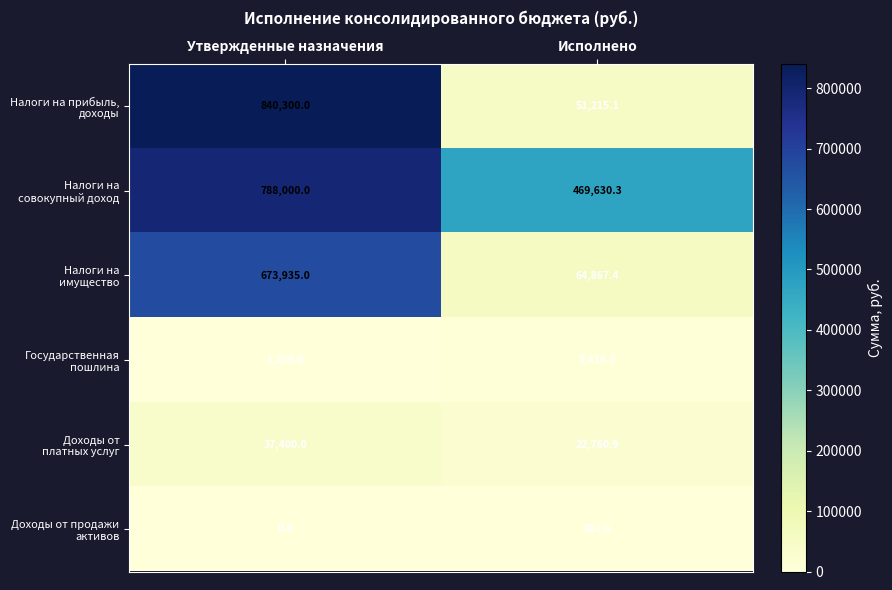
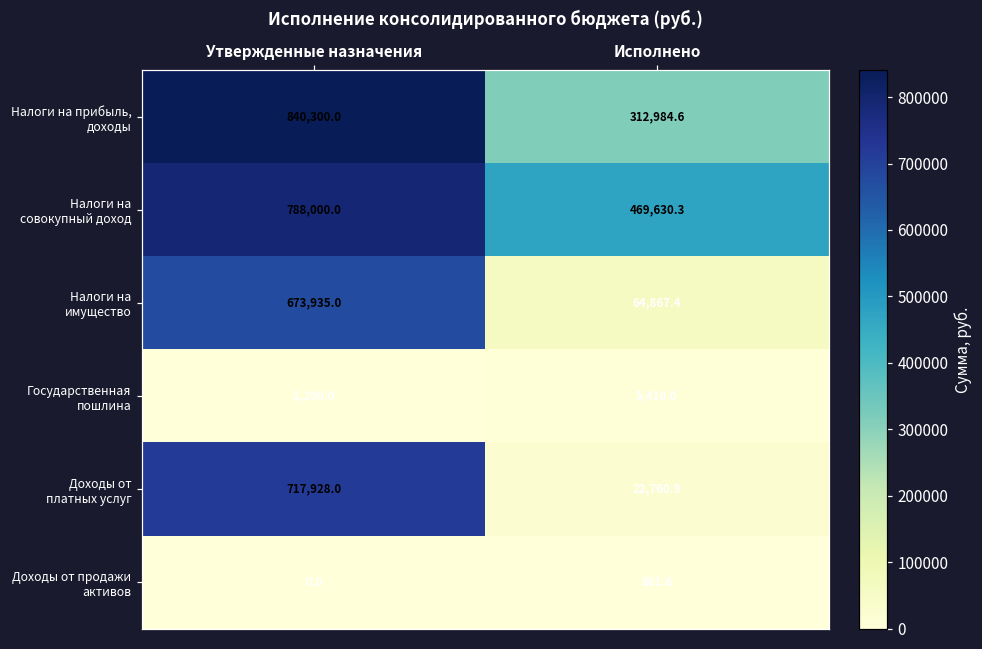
  {
    "Налоги на прибыль, доходы": {
      "Утвержденные назначения": "840,300.0",
-     "Исполнено": "51,215.1"
+     "Исполнено": "312,984.6"
    },
    "Налоги на совокупный доход": {
      "Утвержденные назначения": "788,000.0",
      "Исполнено": "469,630.3"
    },
    "Налоги на имущество": {
      "Утвержденные назначения": "673,935.0",
      "Исполнено": "64,867.4"
    },
    "Доходы от платных услуг": {
-     "Утвержденные назначения": "37,400.0"
+     "Утвержденные назначения": "717,928.0"
    }
  }
